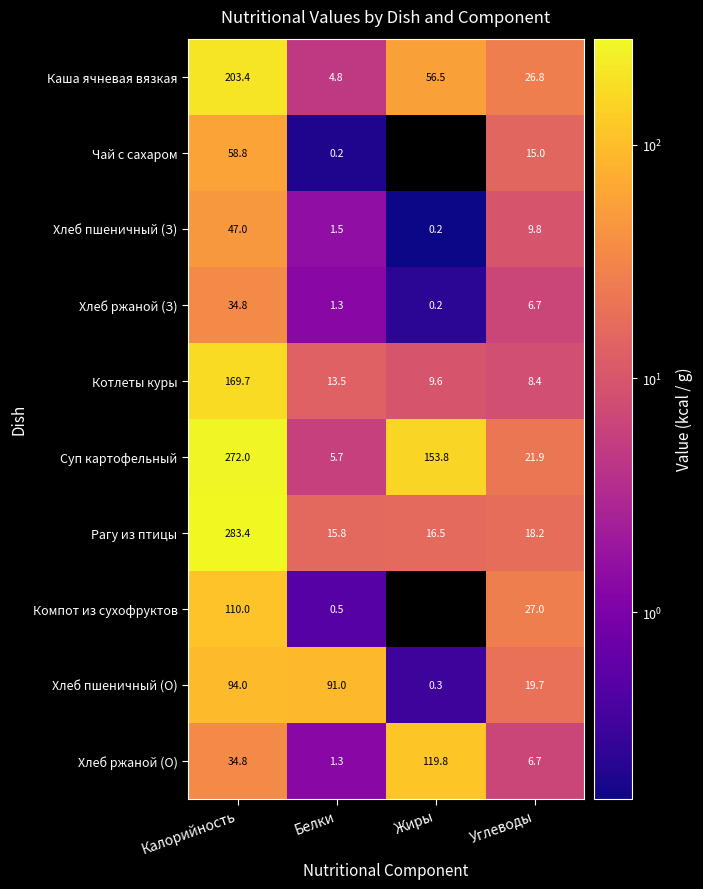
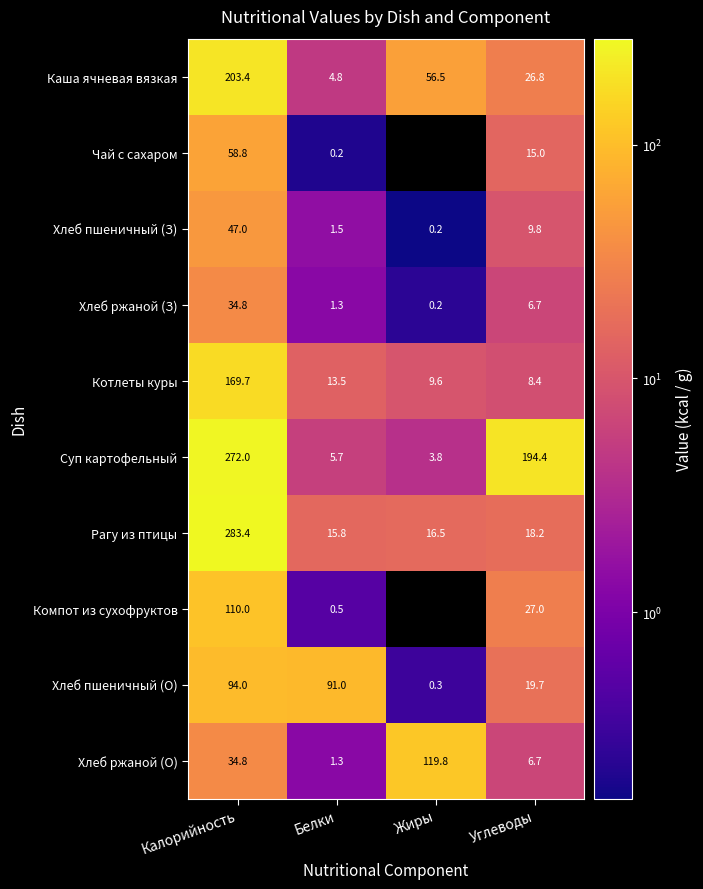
  {
    "Каша ячневая вязкая": {
      "Калорийность": 203.4,
      "Белки": 4.8,
      "Жиры": 56.5,
      "Углеводы": 26.8
    },
    "Чай с сахаром": {
      "Калорийность": 58.8,
      "Белки": 0.2,
      "Углеводы": 15.0
    },
    "Хлеб пшеничный (З)": {
      "Калорийность": 47.0,
      "Белки": 1.5,
      "Жиры": 0.2,
      "Углеводы": 9.8
    },
    "Хлеб ржаной (З)": {
      "Калорийность": 34.8,
      "Белки": 1.3,
      "Жиры": 0.2,
      "Углеводы": 6.7
    },
    "Котлеты куры": {
      "Калорийность": 169.7,
      "Белки": 13.5,
      "Жиры": 9.6,
      "Углеводы": 8.4
    },
    "Суп картофельный": {
      "Калорийность": 272.0,
      "Белки": 5.7,
-     "Жиры": 153.8,
-     "Углеводы": 21.9
+     "Жиры": 3.8,
+     "Углеводы": 194.4
    },
    "Рагу из птицы": {
      "Калорийность": 283.4,
      "Белки": 15.8,
      "Жиры": 16.5,
      "Углеводы": 18.2
    },
    "Компот из сухофруктов": {
      "Калорийность": 110.0,
      "Белки": 0.5,
      "Углеводы": 27.0
    },
    "Хлеб пшеничный (О)": {
      "Калорийность": 94.0,
      "Белки": 91.0,
      "Жиры": 0.3,
      "Углеводы": 19.7
    },
    "Хлеб ржаной (О)": {
      "Калорийность": 34.8,
      "Белки": 1.3,
      "Жиры": 119.8,
      "Углеводы": 6.7
    }
  }
